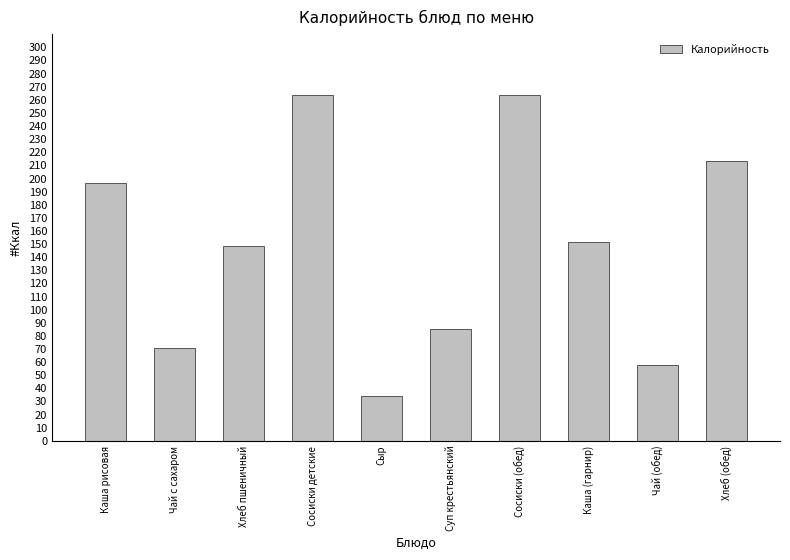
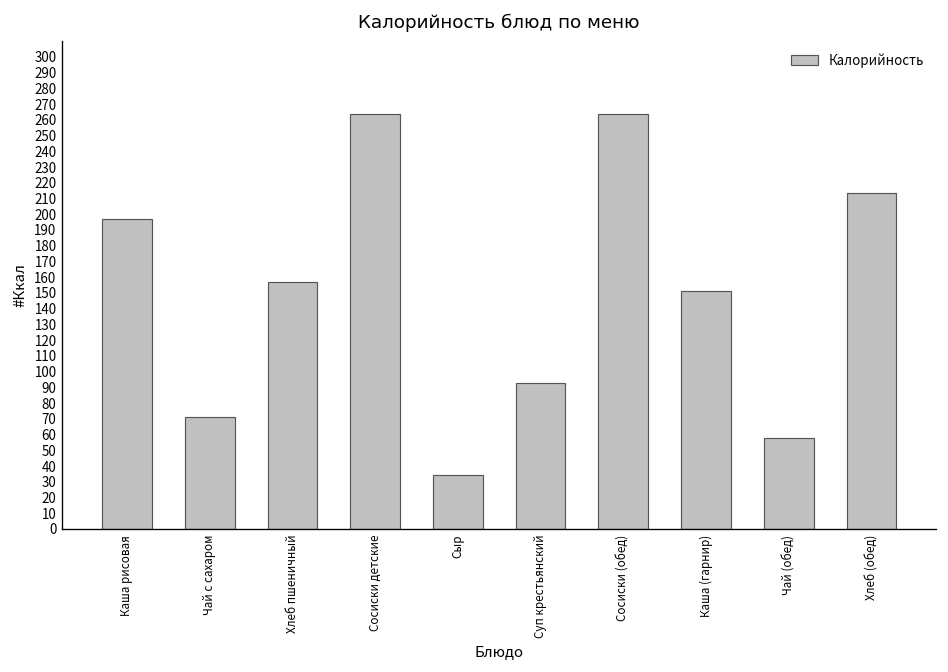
  {
    "Каша рисовая": 197,
    "Чай с сахаром": 71,
-   "Хлеб пшеничный": 148,
+   "Хлеб пшеничный": 157,
    "Сосиски детские": 264,
    "Сыр": 34,
-   "Суп крестьянский": 85,
+   "Суп крестьянский": 93,
    "Сосиски (обед)": 264,
    "Каша (гарнир)": 152,
    "Чай (обед)": 58,
    "Хлеб (обед)": 213
  }
